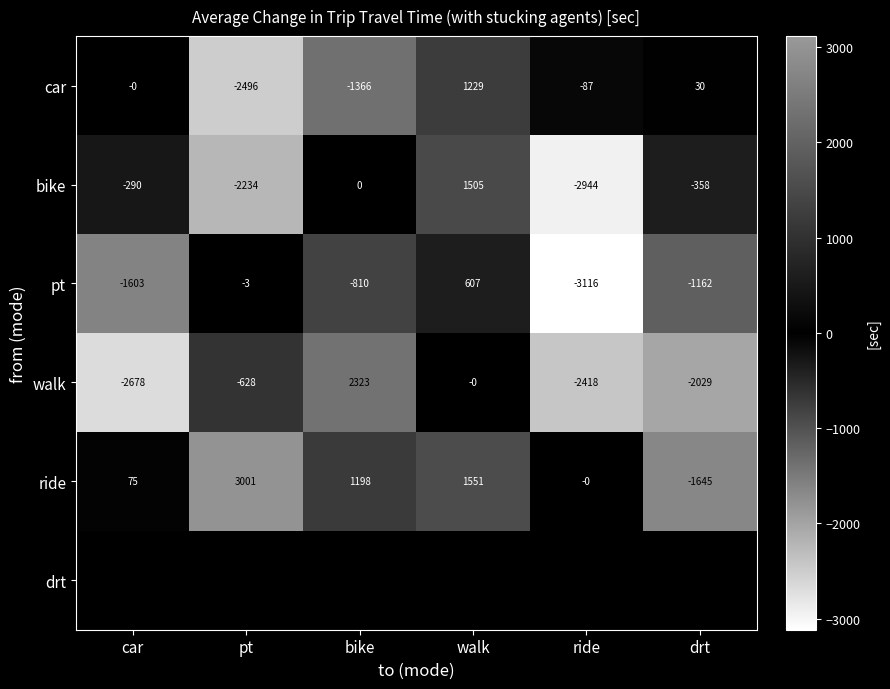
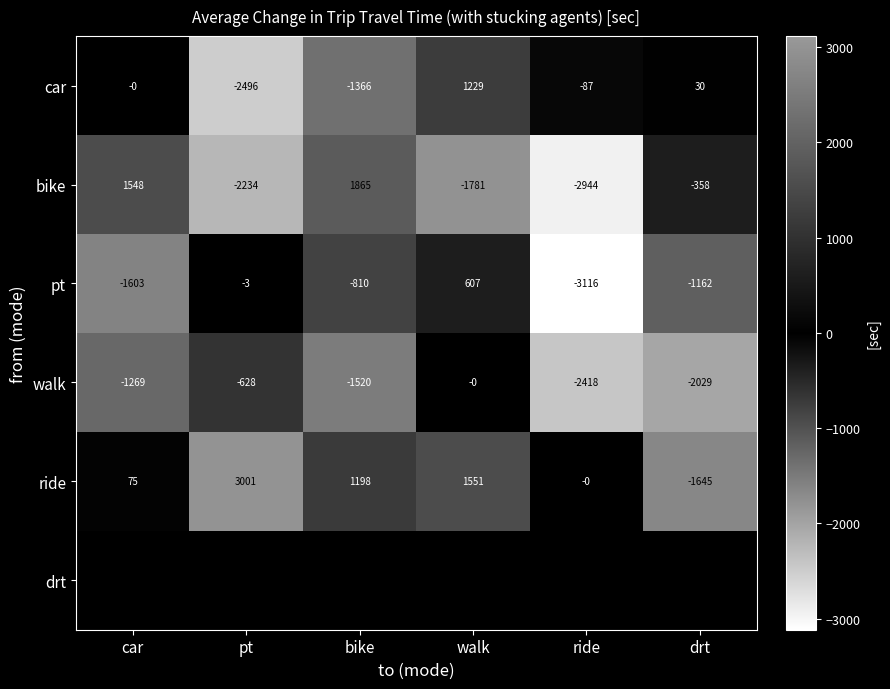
  {
    "car": {
      "car": -0,
      "pt": -2496,
      "bike": -1366,
      "walk": 1229,
      "ride": -87,
      "drt": 30
    },
    "bike": {
-     "car": -290,
+     "car": 1548,
      "pt": -2234,
-     "bike": 0,
-     "walk": 1505,
+     "bike": 1865,
+     "walk": -1781,
      "ride": -2944,
      "drt": -358
    },
    "pt": {
      "car": -1603,
      "pt": -3,
      "bike": -810,
      "walk": 607,
      "ride": -3116,
      "drt": -1162
    },
    "walk": {
-     "car": -2678,
+     "car": -1269,
      "pt": -628,
-     "bike": 2323,
+     "bike": -1520,
      "walk": -0,
      "ride": -2418,
      "drt": -2029
    },
    "ride": {
      "car": 75,
      "pt": 3001,
      "bike": 1198,
      "walk": 1551,
      "ride": -0,
      "drt": -1645
    }
  }
